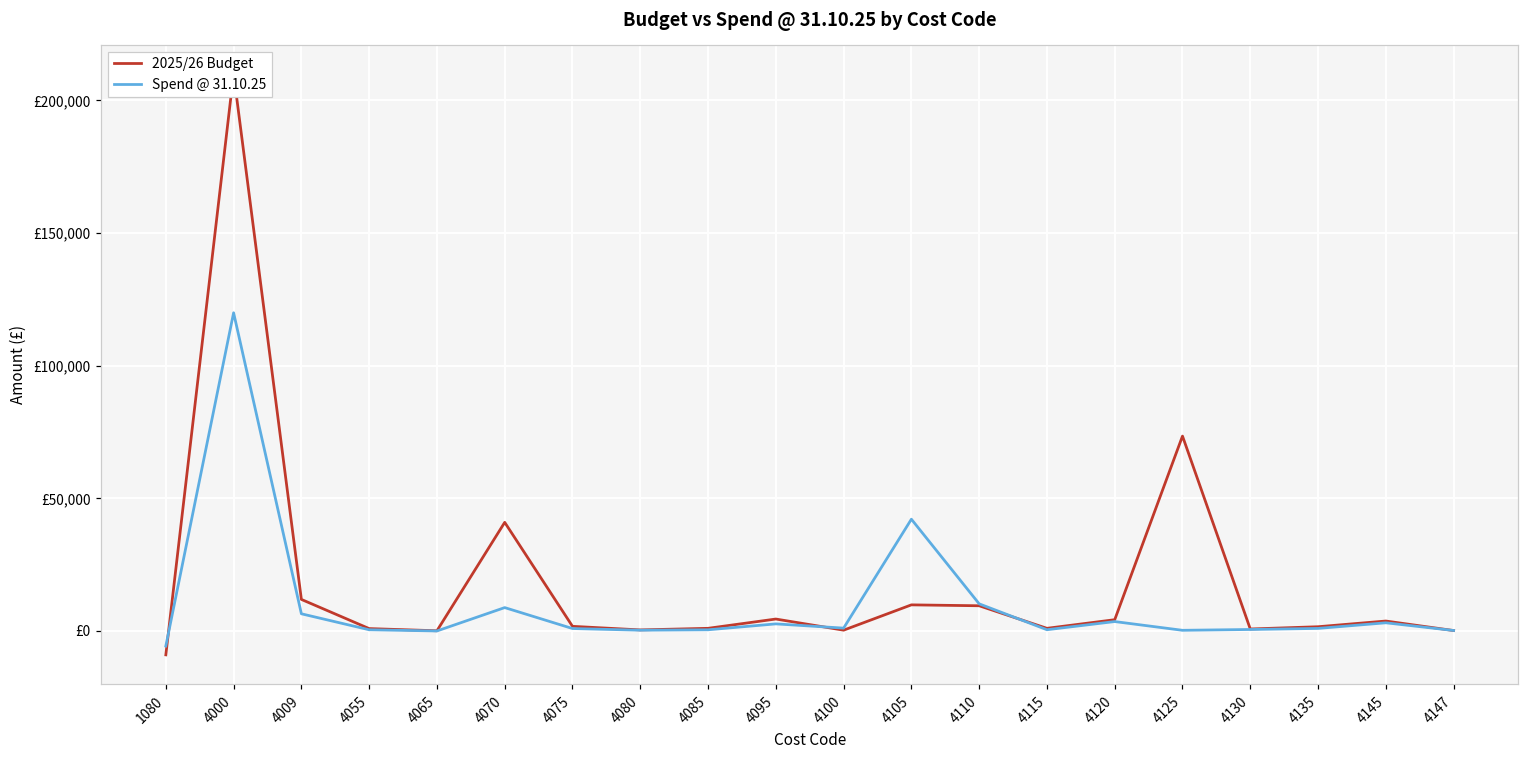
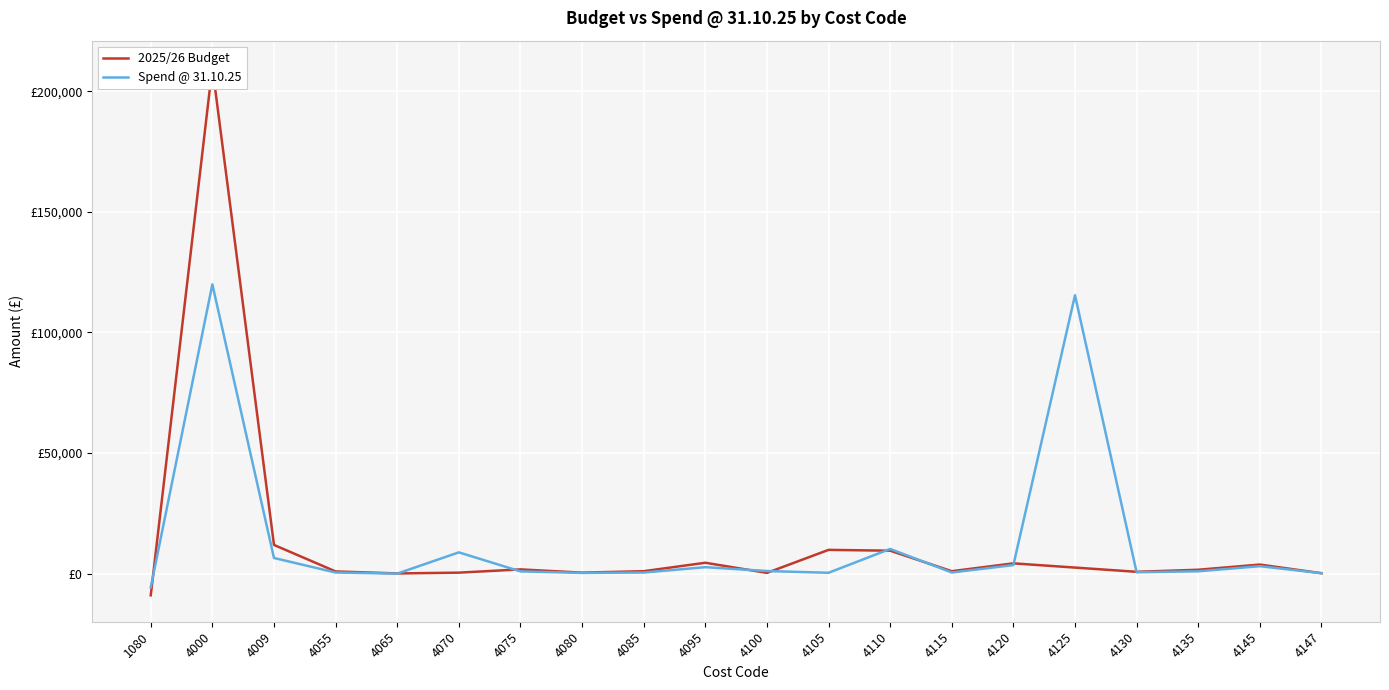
  {
    "2025/26 Budget": {
      "1080": "£-9,000",
      "4009": "£12,000",
-     "4070": "£41,000",
+     "4070": "£0",
      "4095": "£5,000",
      "4105": "£10,000",
-     "4125": "£73,000"
+     "4125": "£3,000"
    },
    "Spend @ 31.10.25": {
      "1080": "£-6,000",
      "4000": "£120,000",
      "4009": "£6,000",
      "4070": "£9,000",
      "4095": "£3,000",
-     "4105": "£42,000",
-     "4125": "£0"
+     "4105": "£0",
+     "4125": "£115,000"
    }
  }
